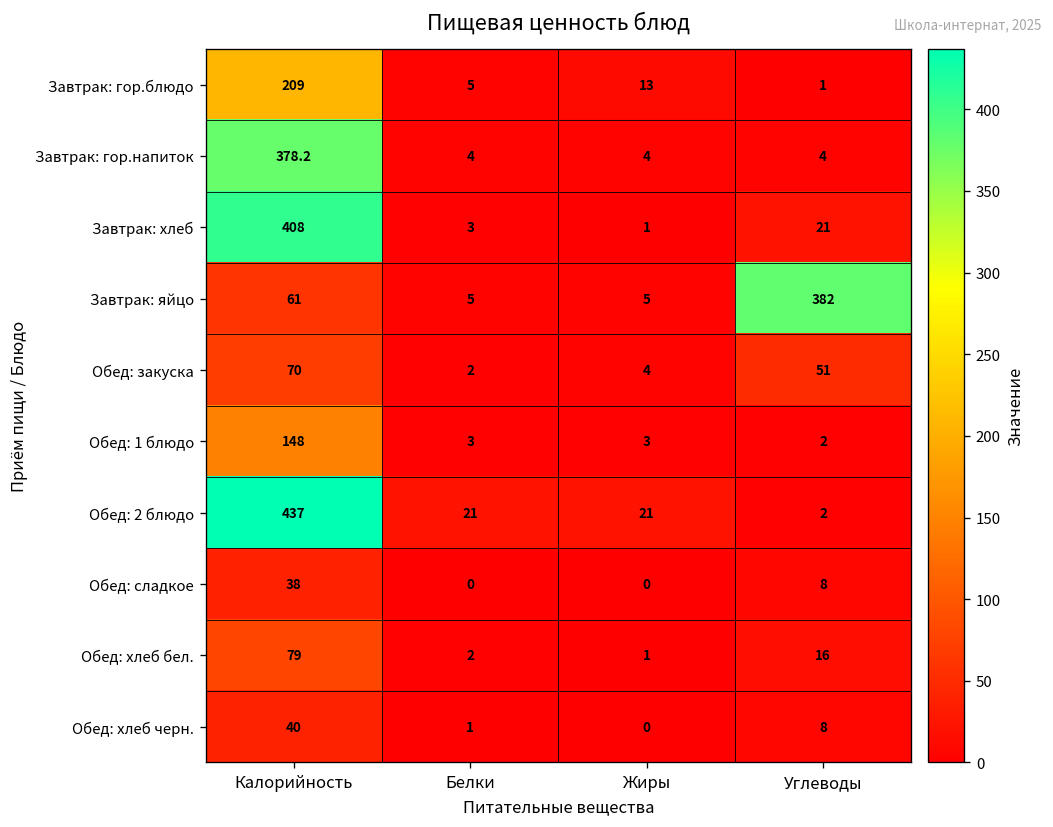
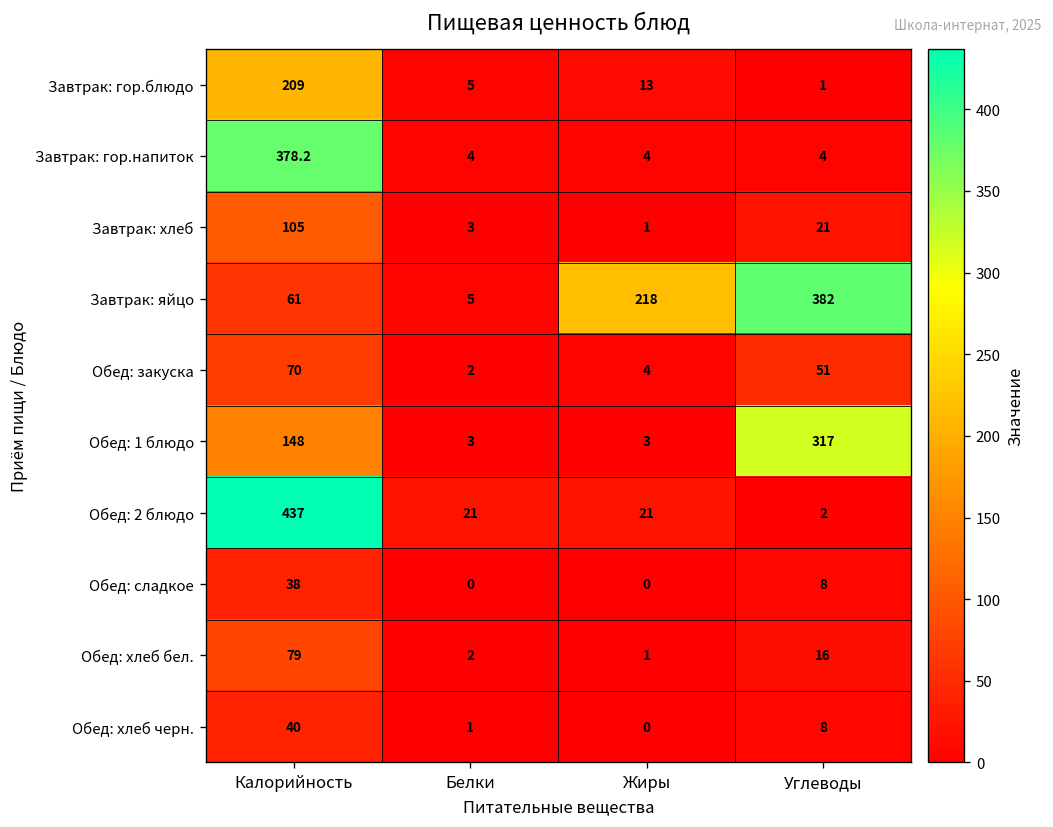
  {
    "Завтрак: гор.блюдо": {
      "Калорийность": 209,
      "Белки": 5,
      "Жиры": 13,
      "Углеводы": 1
    },
    "Завтрак: гор.напиток": {
      "Калорийность": 378.2,
      "Белки": 4,
      "Жиры": 4,
      "Углеводы": 4
    },
    "Завтрак: хлеб": {
-     "Калорийность": 408,
+     "Калорийность": 105,
      "Белки": 3,
      "Жиры": 1,
      "Углеводы": 21
    },
    "Завтрак: яйцо": {
      "Калорийность": 61,
      "Белки": 5,
-     "Жиры": 5,
+     "Жиры": 218,
      "Углеводы": 382
    },
    "Обед: закуска": {
      "Калорийность": 70,
      "Белки": 2,
      "Жиры": 4,
      "Углеводы": 51
    },
    "Обед: 1 блюдо": {
      "Калорийность": 148,
      "Белки": 3,
      "Жиры": 3,
-     "Углеводы": 2
+     "Углеводы": 317
    },
    "Обед: 2 блюдо": {
      "Калорийность": 437,
      "Белки": 21,
      "Жиры": 21,
      "Углеводы": 2
    },
    "Обед: сладкое": {
      "Калорийность": 38,
      "Белки": 0,
      "Жиры": 0,
      "Углеводы": 8
    },
    "Обед: хлеб бел.": {
      "Калорийность": 79,
      "Белки": 2,
      "Жиры": 1,
      "Углеводы": 16
    },
    "Обед: хлеб черн.": {
      "Калорийность": 40,
      "Белки": 1,
      "Жиры": 0,
      "Углеводы": 8
    }
  }
